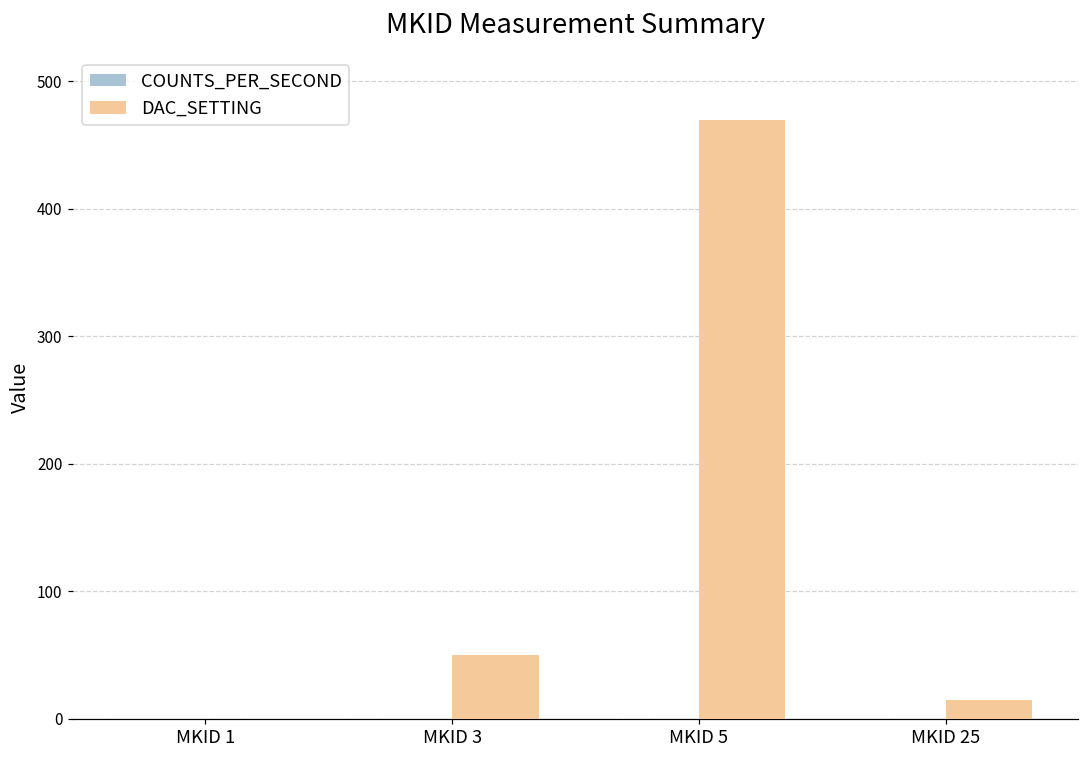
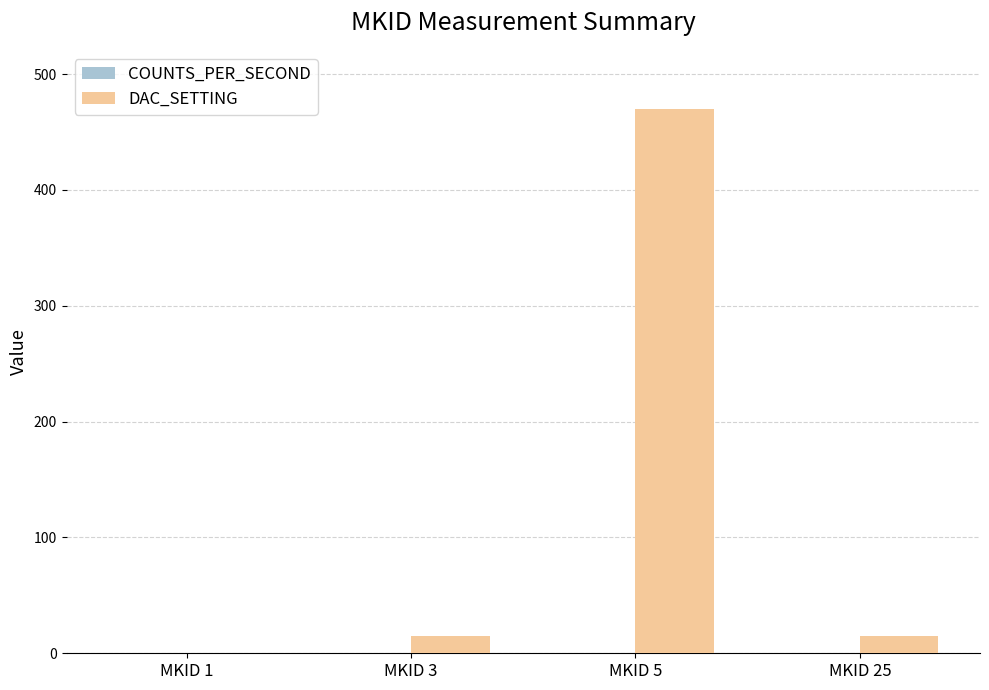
  {
    "COUNTS_PER_SECOND": {
      "MKID 1": 0,
      "MKID 3": 0,
      "MKID 5": 0,
      "MKID 25": 0
    },
    "DAC_SETTING": {
      "MKID 1": 0,
-     "MKID 3": 50,
+     "MKID 3": 15,
      "MKID 5": 470,
      "MKID 25": 15
    }
  }
